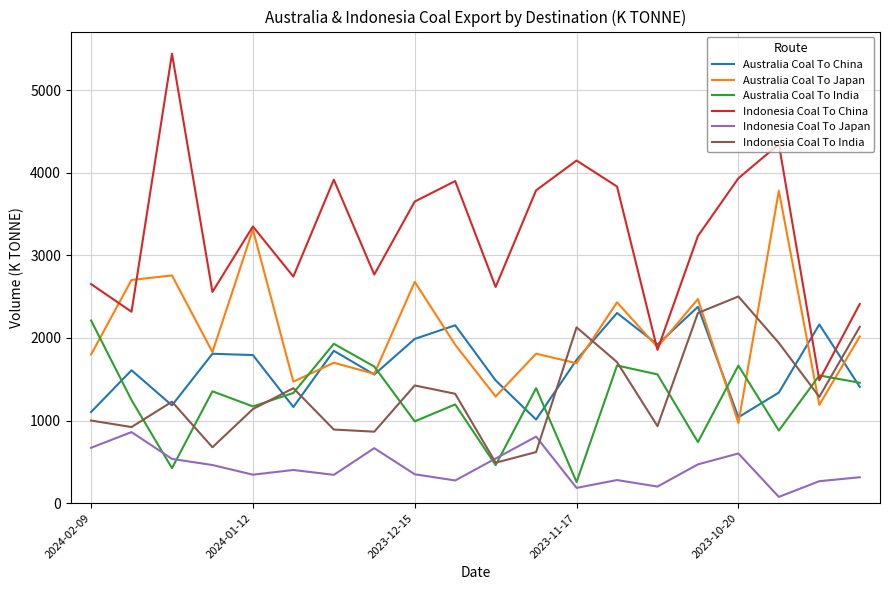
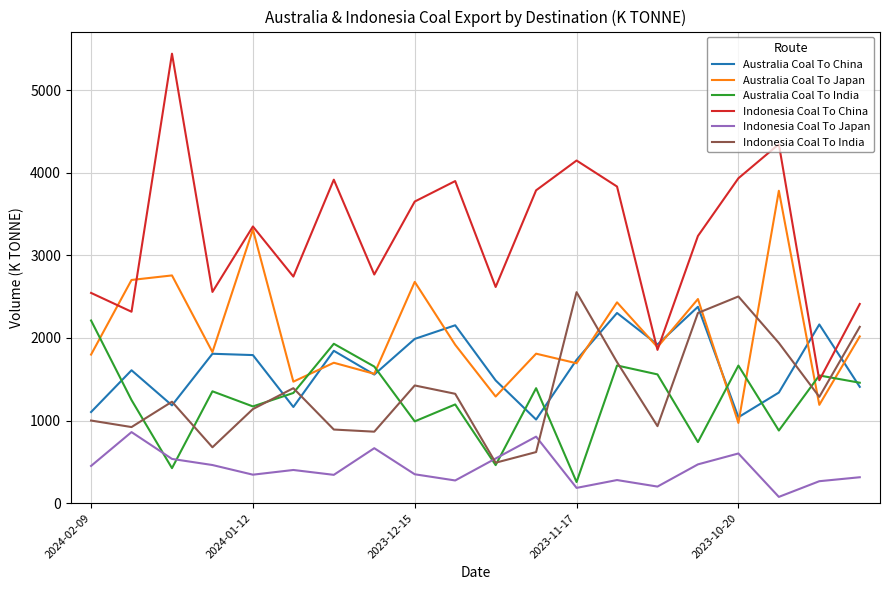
  {
    "Australia Coal To China": {
      "2024-02-09": 1100,
      "2024-01-12": 1800,
      "2023-12-15": 2000,
      "2023-11-17": 1700,
      "2023-10-20": 1000
    },
    "Australia Coal To Japan": {
      "2024-02-09": 1800,
      "2024-01-12": 3300,
      "2023-12-15": 2700,
      "2023-11-17": 1700,
      "2023-10-20": 1000
    },
    "Australia Coal To India": {
      "2024-02-09": 2200,
      "2024-01-12": 1200,
      "2023-12-15": 1000,
      "2023-11-17": 300,
      "2023-10-20": 1700
    },
    "Indonesia Coal To China": {
-     "2024-02-09": 2700,
+     "2024-02-09": 2500,
      "2024-01-12": 3400,
      "2023-12-15": 3700,
      "2023-11-17": 4200,
      "2023-10-20": 3900
    },
    "Indonesia Coal To Japan": {
-     "2024-02-09": 700,
+     "2024-02-09": 500,
      "2024-01-12": 300,
      "2023-12-15": 300,
      "2023-11-17": 200,
      "2023-10-20": 600
    },
    "Indonesia Coal To India": {
      "2024-02-09": 1000,
      "2024-01-12": 1100,
      "2023-12-15": 1400,
-     "2023-11-17": 2100,
+     "2023-11-17": 2600,
      "2023-10-20": 2500
    }
  }
